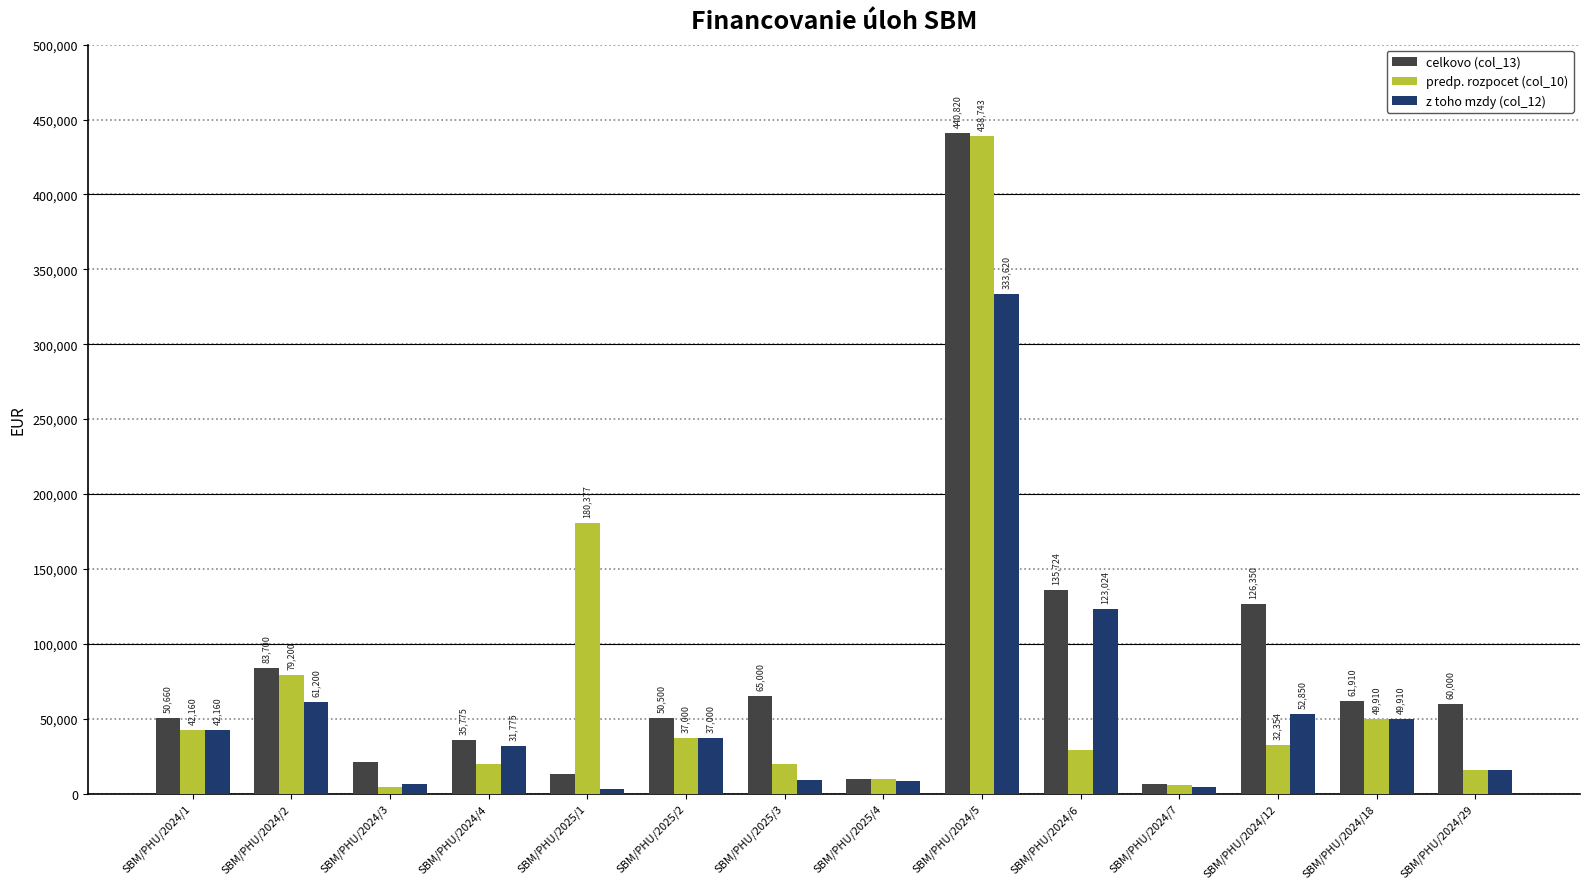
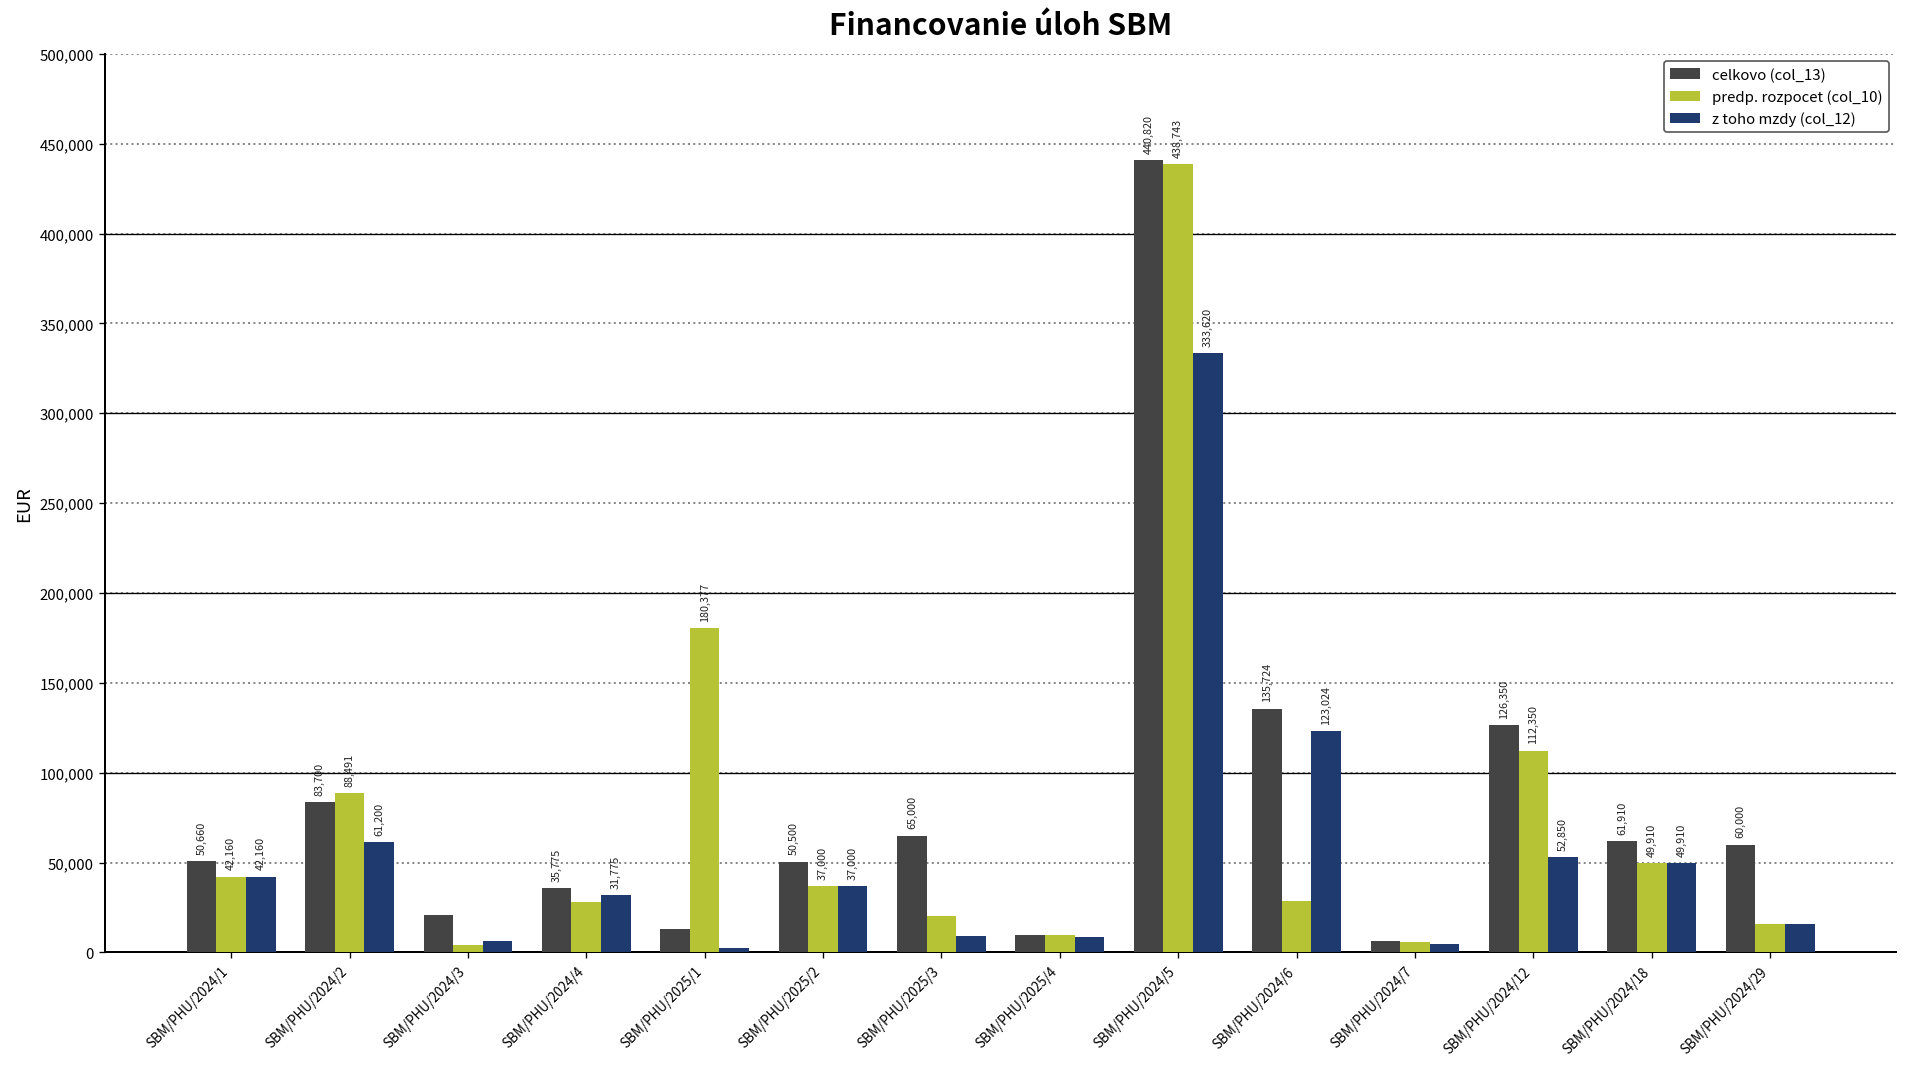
  {
    "predp. rozpocet (col_10)": {
      "SBM/PHU/2024/1": "42,160",
-     "SBM/PHU/2024/2": "79,200",
-     "SBM/PHU/2024/4": "20,000",
+     "SBM/PHU/2024/2": "88,491",
+     "SBM/PHU/2024/4": "28,000",
      "SBM/PHU/2025/1": "180,377",
      "SBM/PHU/2025/2": "37,000",
      "SBM/PHU/2024/5": "438,743",
-     "SBM/PHU/2024/12": "32,354",
+     "SBM/PHU/2024/12": "112,350",
      "SBM/PHU/2024/18": "49,910"
    }
  }
